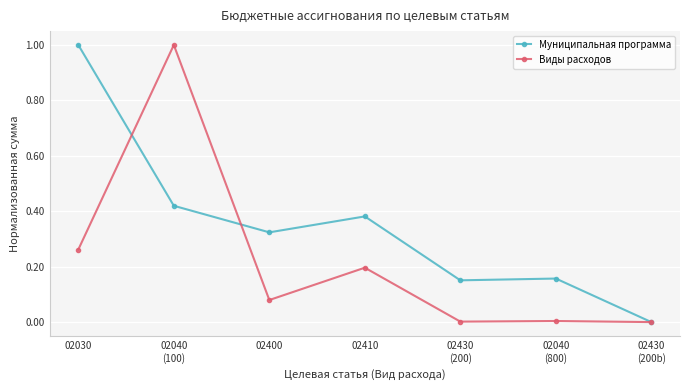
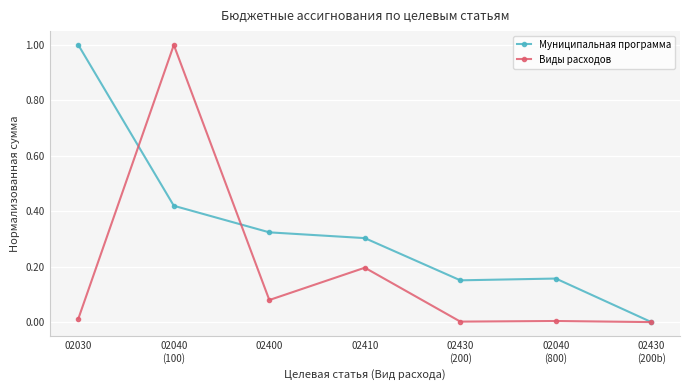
  {
    "Муниципальная программа": {
      "02030": 1.00,
      "02040 (100)": 0.42,
      "02400": 0.32,
-     "02410": 0.38,
+     "02410": 0.30,
      "02430 (200)": 0.15,
      "02040 (800)": 0.16
    },
    "Виды расходов": {
-     "02030": 0.26,
+     "02030": 0.01,
      "02040 (100)": 1.00,
      "02400": 0.08,
      "02410": 0.20,
      "02430 (200)": 0.00,
      "02040 (800)": 0.00
    }
  }
